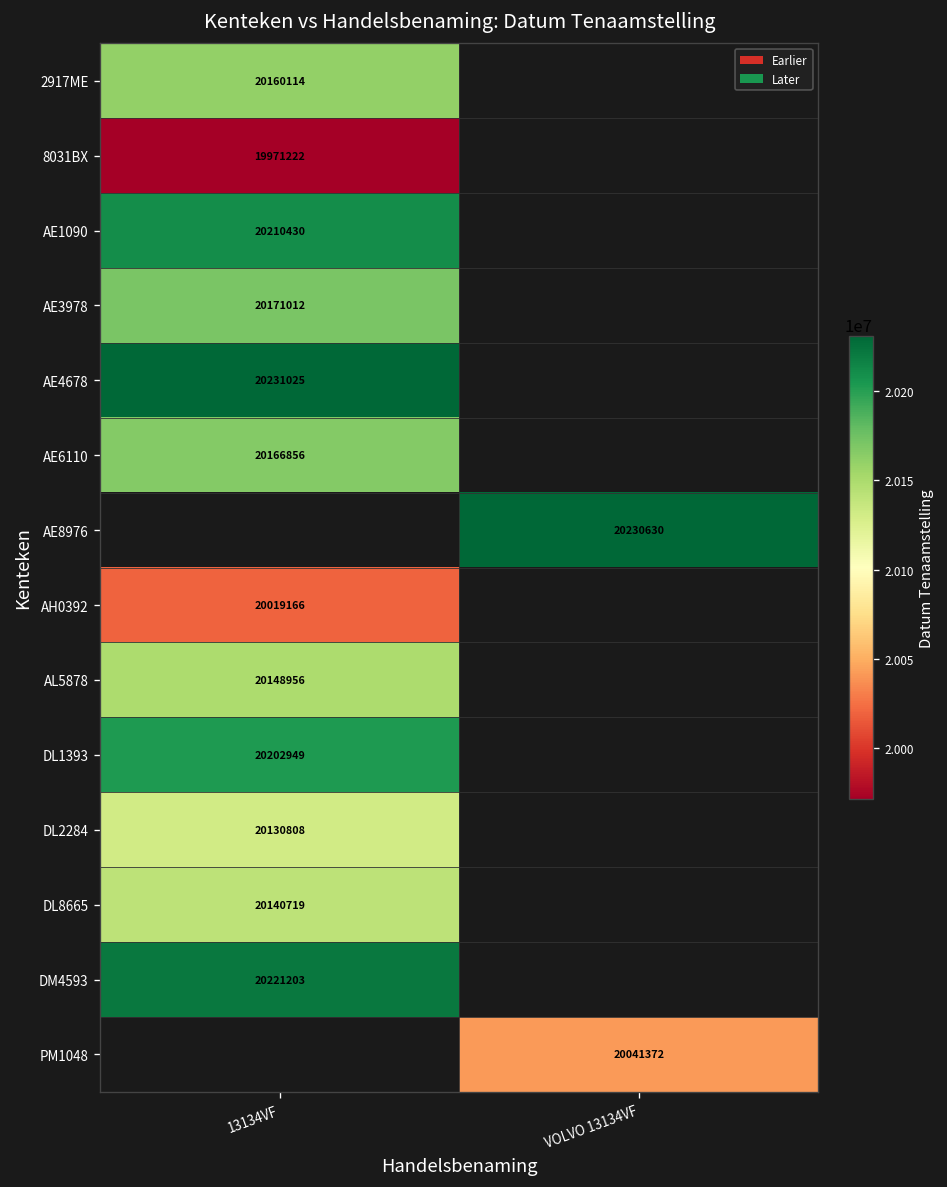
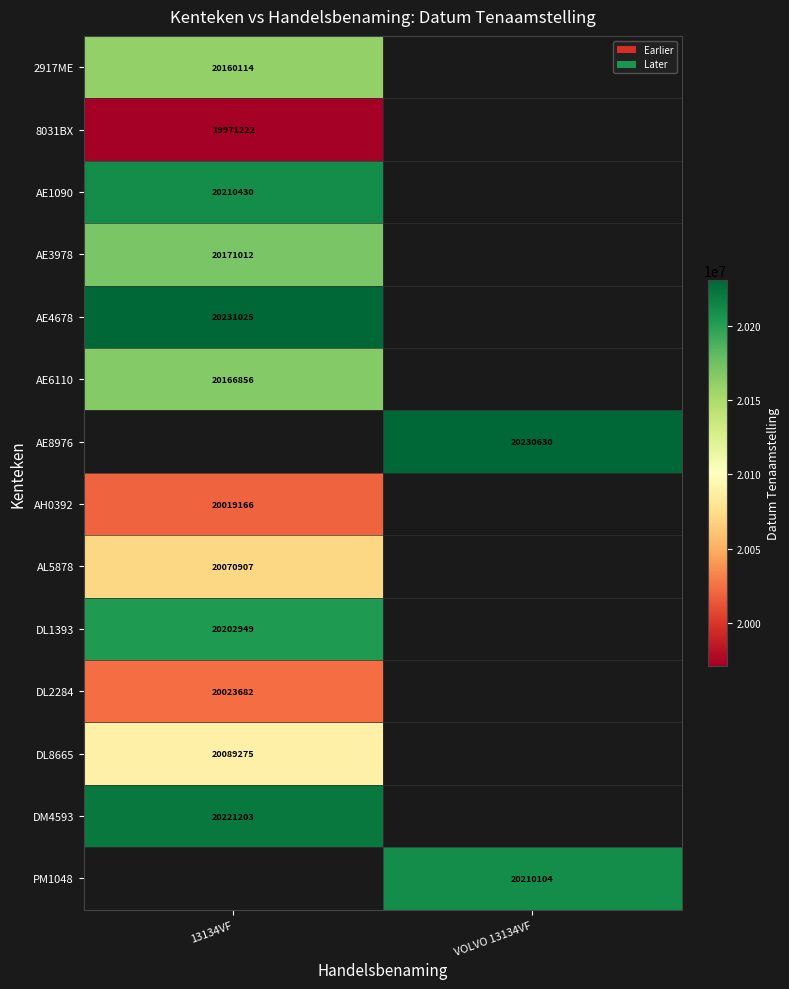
  {
    "2917ME": {
      "13134VF": 20160114
    },
    "8031BX": {
      "13134VF": 19971222
    },
    "AE1090": {
      "13134VF": 20210430
    },
    "AE3978": {
      "13134VF": 20171012
    },
    "AE4678": {
      "13134VF": 20231025
    },
    "AE6110": {
      "13134VF": 20166856
    },
    "AE8976": {
      "VOLVO 13134VF": 20230630
    },
    "AH0392": {
      "13134VF": 20019166
    },
    "AL5878": {
-     "13134VF": 20148956
+     "13134VF": 20070907
    },
    "DL1393": {
      "13134VF": 20202949
    },
    "DL2284": {
-     "13134VF": 20130808
+     "13134VF": 20023682
    },
    "DL8665": {
-     "13134VF": 20140719
+     "13134VF": 20089275
    },
    "DM4593": {
      "13134VF": 20221203
    },
    "PM1048": {
-     "VOLVO 13134VF": 20041372
+     "VOLVO 13134VF": 20210104
    }
  }
